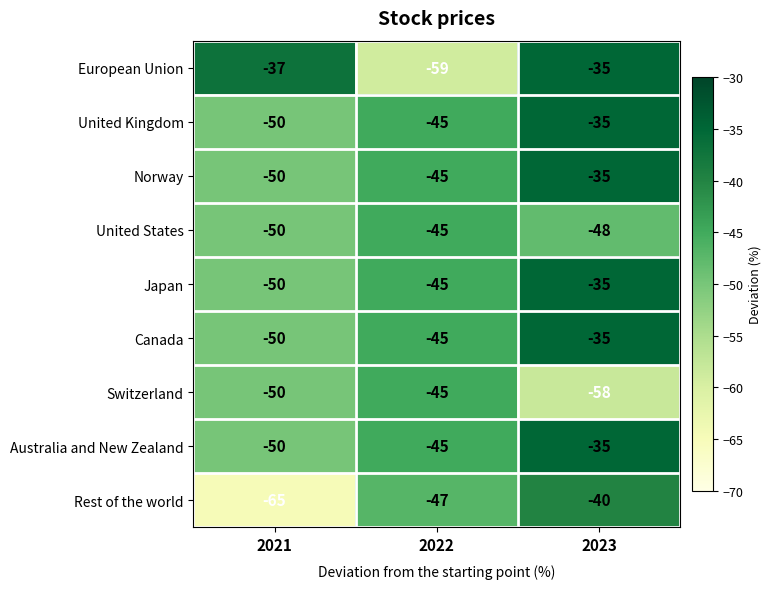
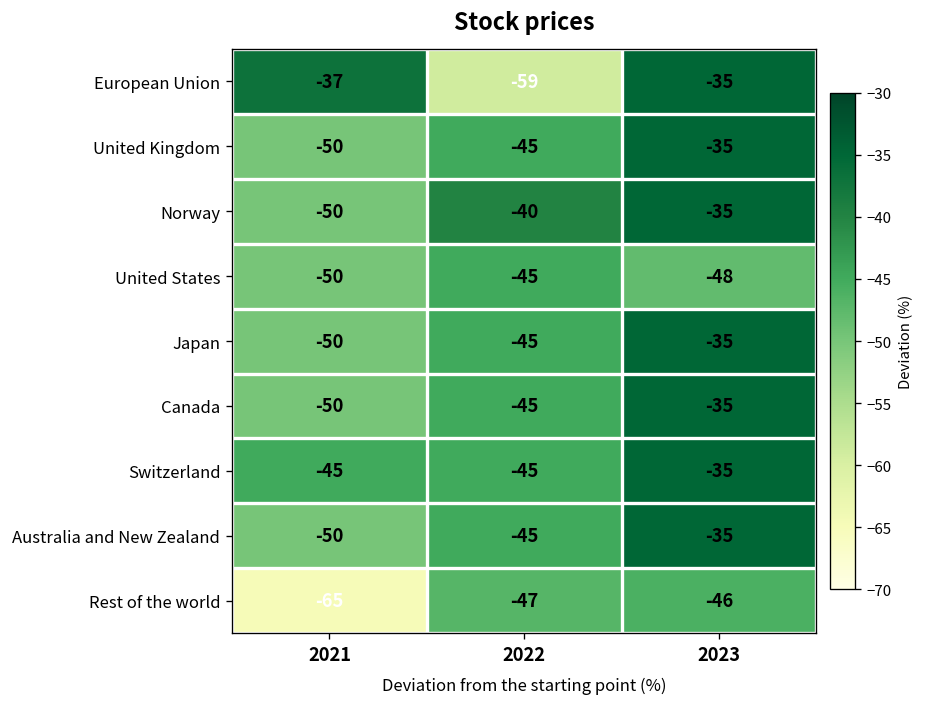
  {
    "European Union": {
      "2021": -37,
      "2022": -59,
      "2023": -35
    },
    "United Kingdom": {
      "2021": -50,
      "2022": -45,
      "2023": -35
    },
    "Norway": {
      "2021": -50,
-     "2022": -45,
+     "2022": -40,
      "2023": -35
    },
    "United States": {
      "2021": -50,
      "2022": -45,
      "2023": -48
    },
    "Japan": {
      "2021": -50,
      "2022": -45,
      "2023": -35
    },
    "Canada": {
      "2021": -50,
      "2022": -45,
      "2023": -35
    },
    "Switzerland": {
-     "2021": -50,
+     "2021": -45,
      "2022": -45,
-     "2023": -58
+     "2023": -35
    },
    "Australia and New Zealand": {
      "2021": -50,
      "2022": -45,
      "2023": -35
    },
    "Rest of the world": {
      "2021": -65,
      "2022": -47,
-     "2023": -40
+     "2023": -46
    }
  }
